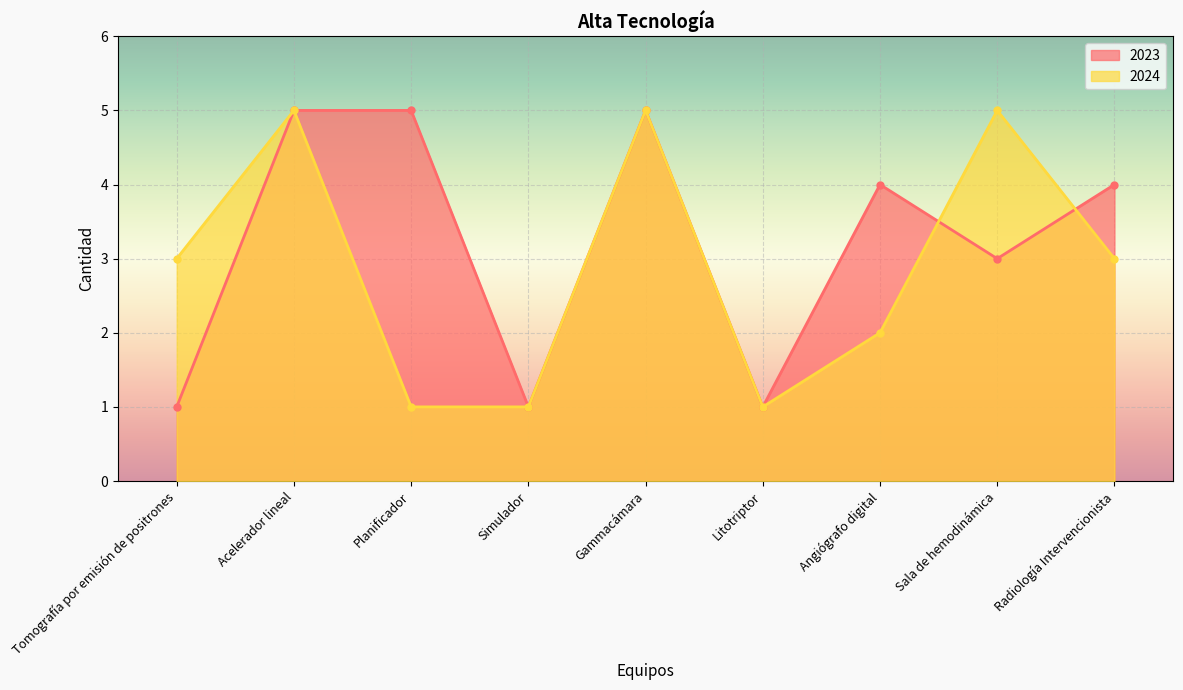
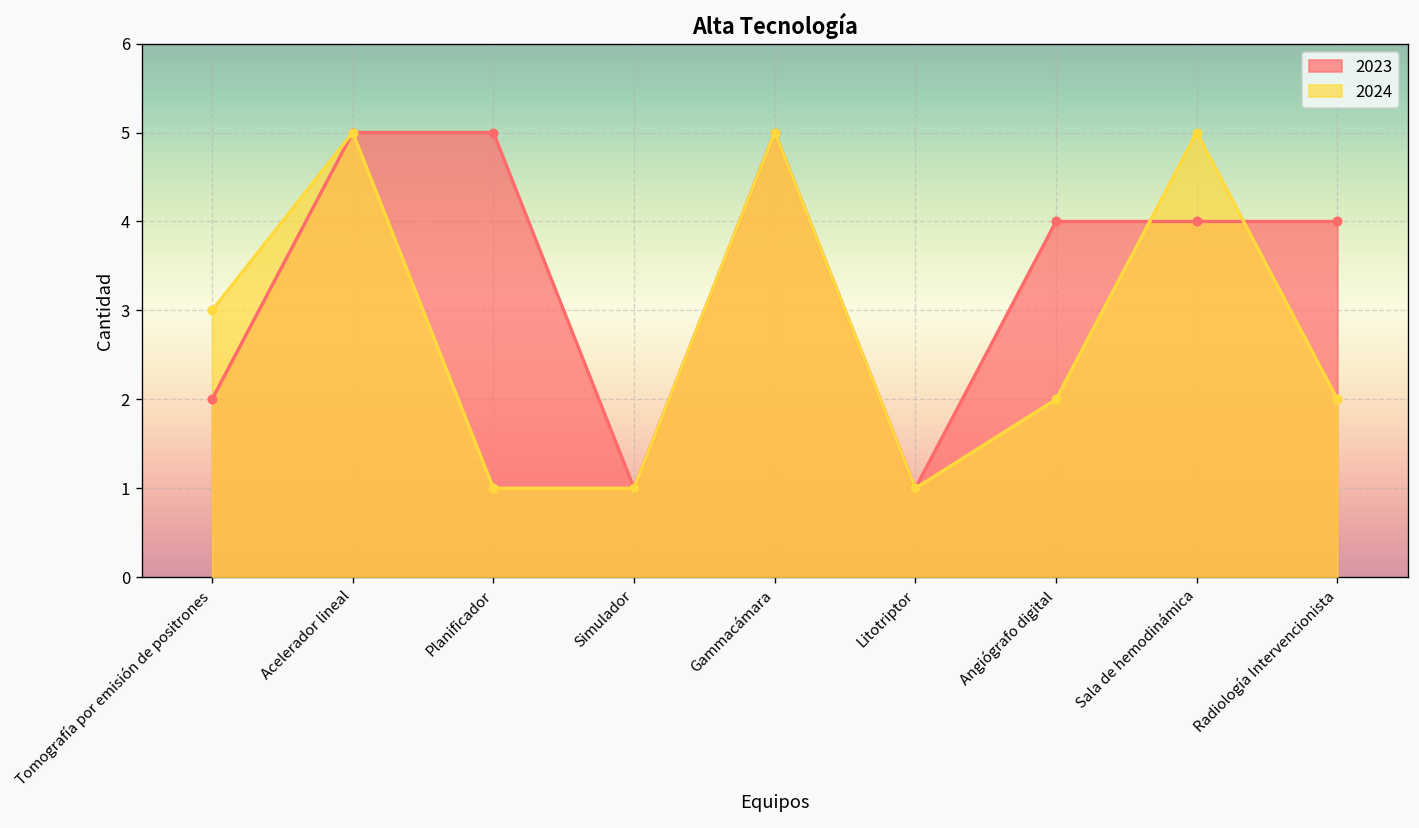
  {
    "2023": {
-     "Tomografía por emisión de positrones": 1,
+     "Tomografía por emisión de positrones": 2,
      "Planificador": 5,
      "Angiógrafo digital": 4,
-     "Sala de hemodinámica": 3,
+     "Sala de hemodinámica": 4,
      "Radiología Intervencionista": 4
    },
    "2024": {
      "Tomografía por emisión de positrones": 3,
      "Planificador": 1,
      "Angiógrafo digital": 2,
      "Sala de hemodinámica": 5,
-     "Radiología Intervencionista": 3
+     "Radiología Intervencionista": 2
    }
  }
